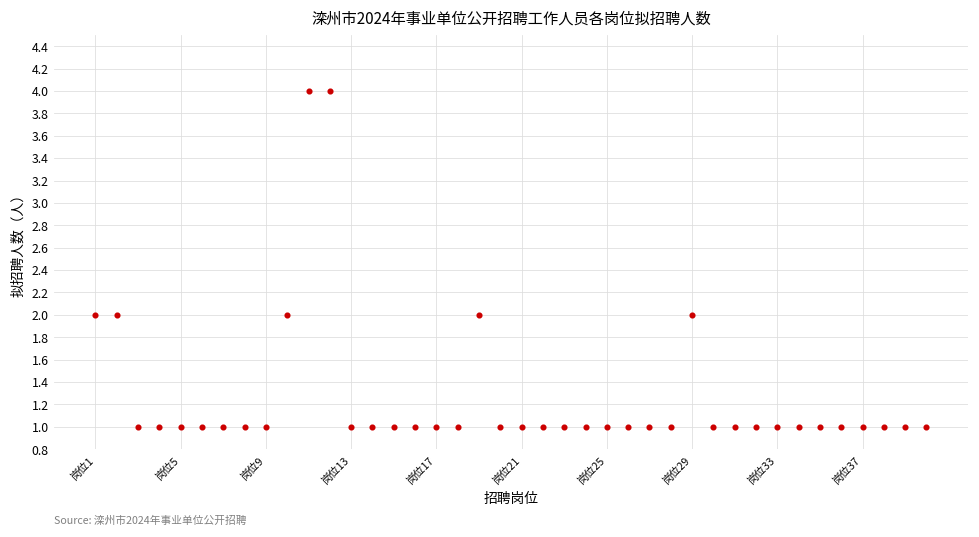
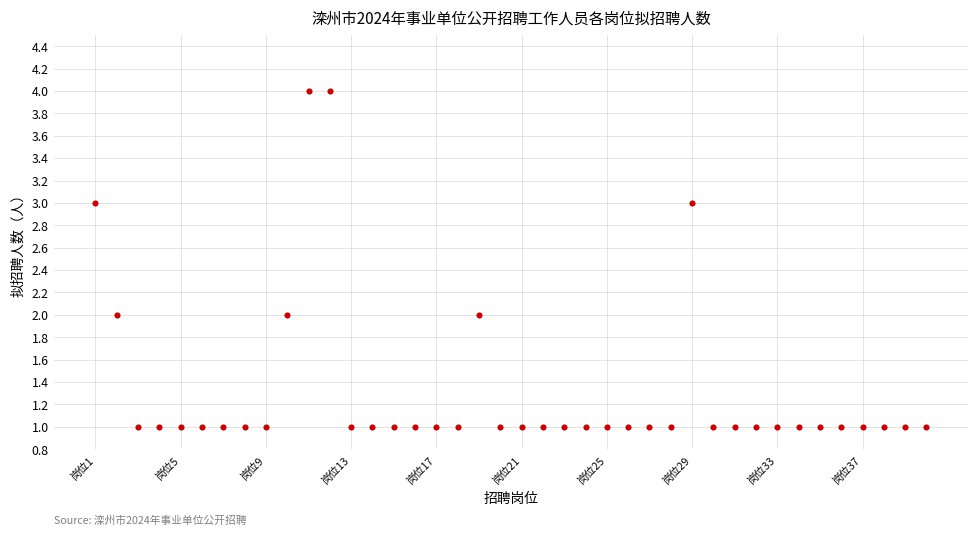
  {
-   "岗位1": 2,
+   "岗位1": 3,
    "岗位5": 1,
    "岗位9": 1,
    "岗位13": 1,
    "岗位17": 1,
    "岗位21": 1,
    "岗位25": 1,
-   "岗位29": 2,
+   "岗位29": 3,
    "岗位33": 1,
    "岗位37": 1
  }
